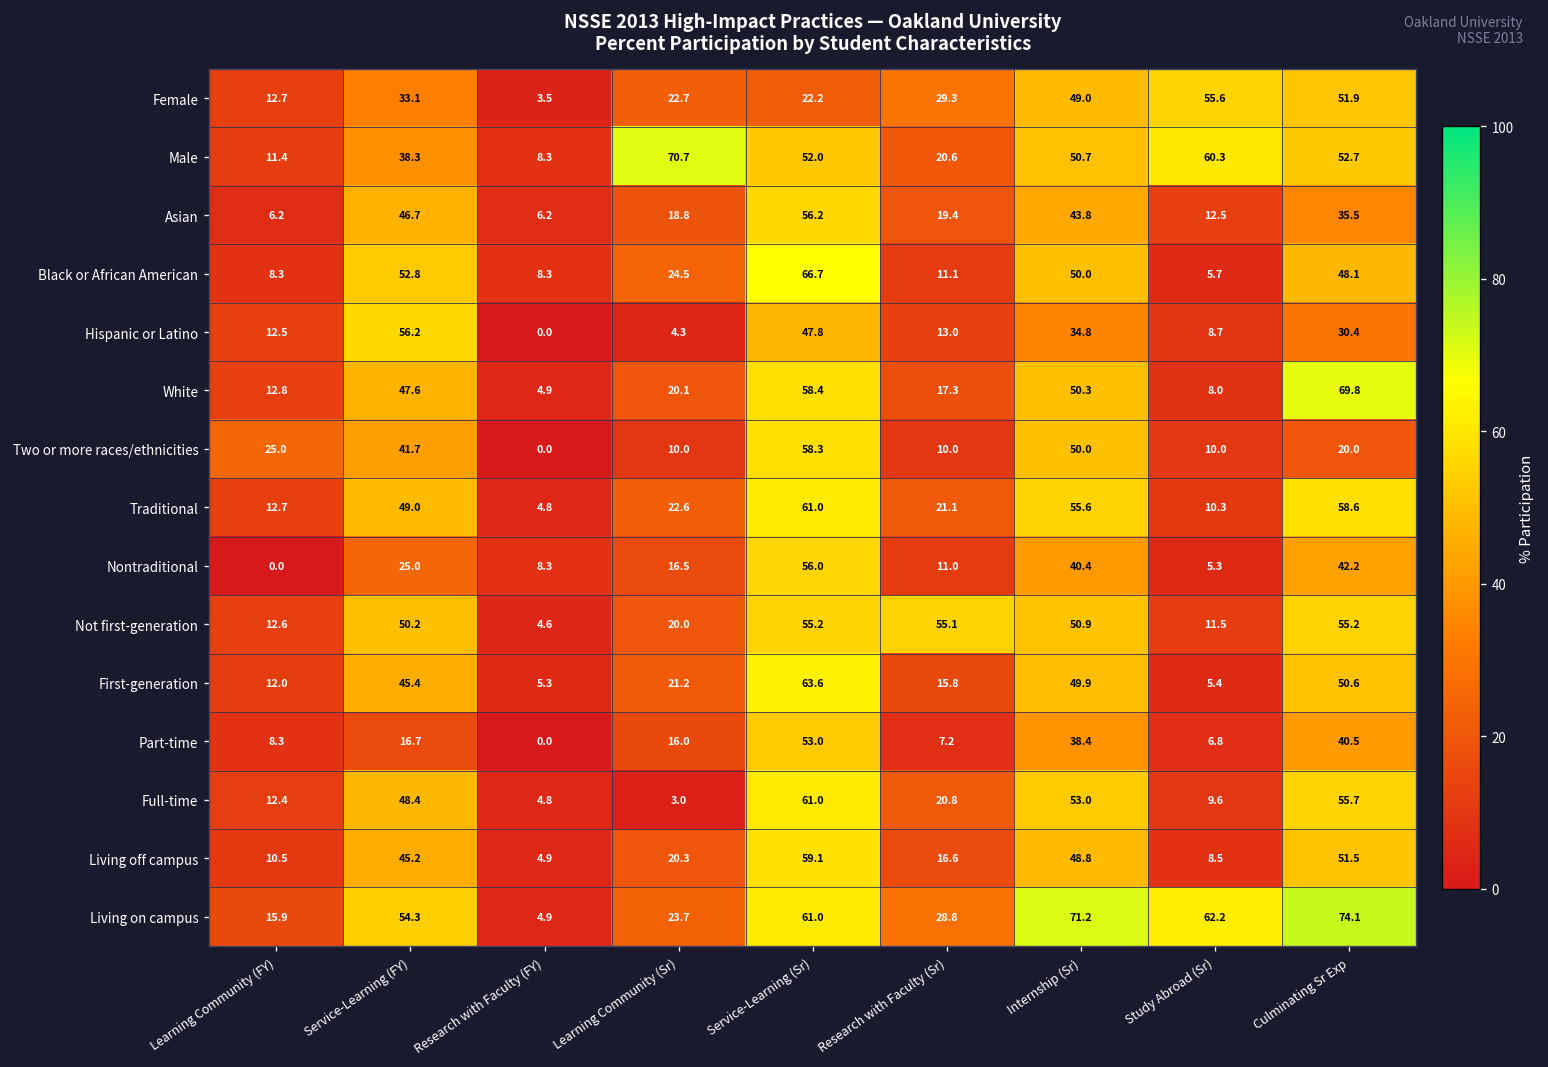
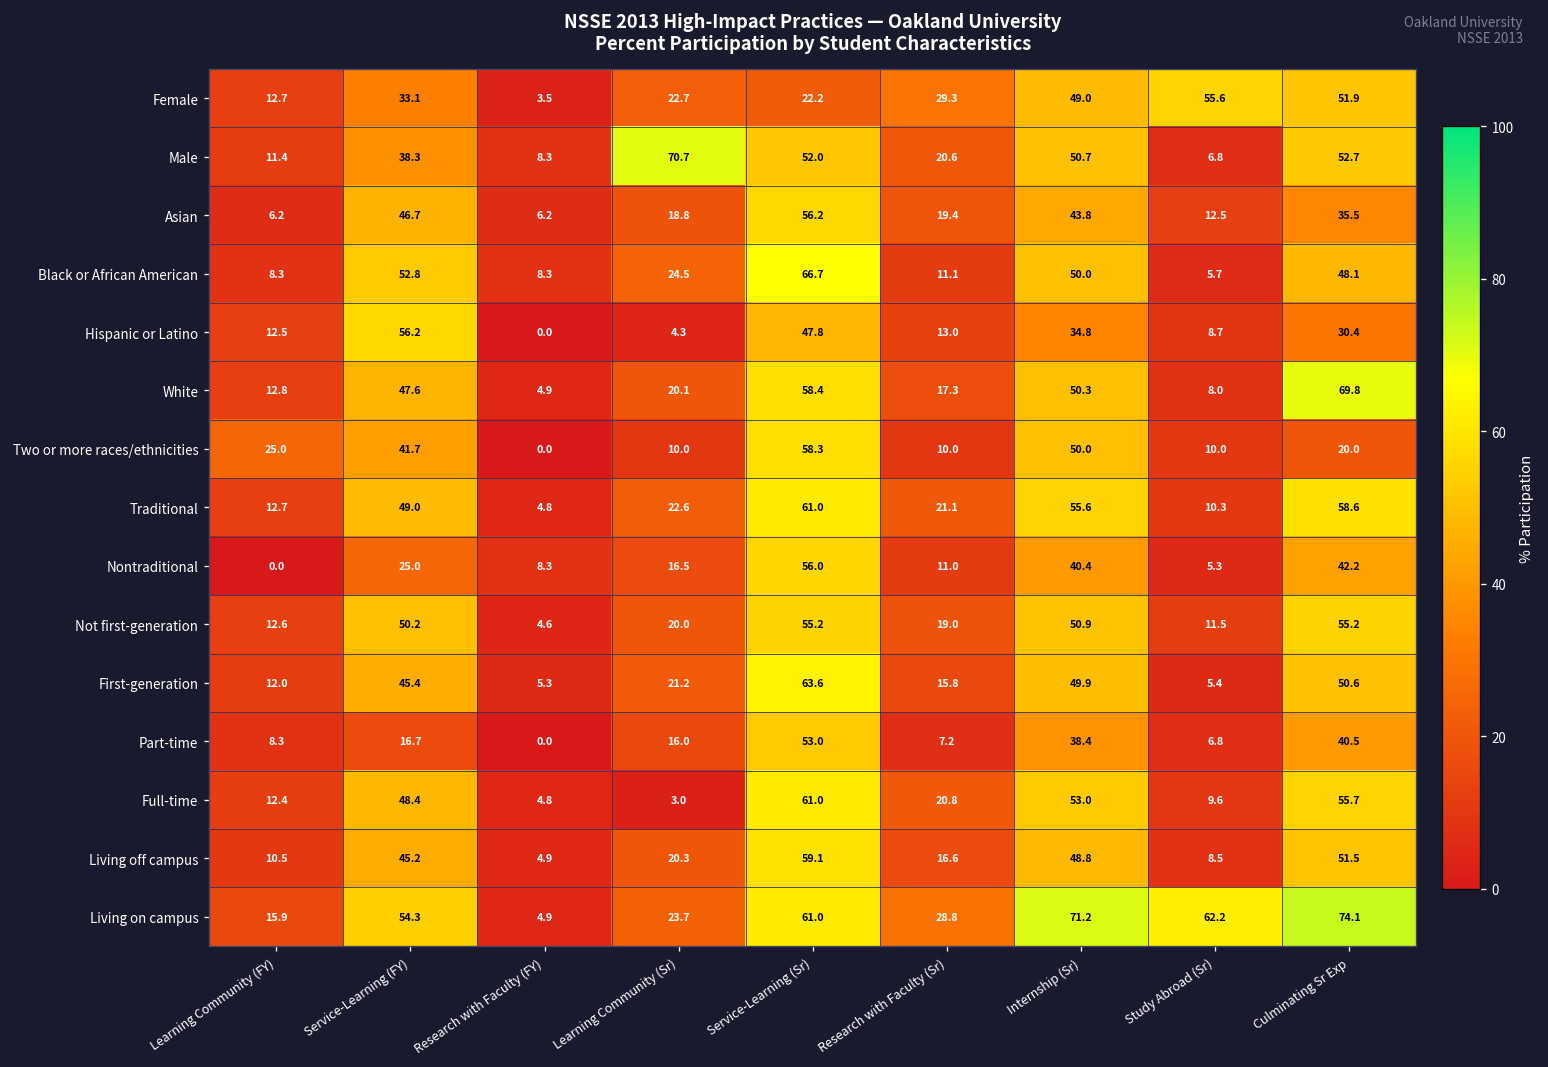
  {
    "Female": {
      "Learning Community (FY)": 12.7,
      "Service-Learning (FY)": 33.1,
      "Research with Faculty (FY)": 3.5,
      "Learning Community (Sr)": 22.7,
      "Service-Learning (Sr)": 22.2,
      "Research with Faculty (Sr)": 29.3,
      "Internship (Sr)": 49.0,
      "Study Abroad (Sr)": 55.6,
      "Culminating Sr Exp": 51.9
    },
    "Male": {
      "Learning Community (FY)": 11.4,
      "Service-Learning (FY)": 38.3,
      "Research with Faculty (FY)": 8.3,
      "Learning Community (Sr)": 70.7,
      "Service-Learning (Sr)": 52.0,
      "Research with Faculty (Sr)": 20.6,
      "Internship (Sr)": 50.7,
-     "Study Abroad (Sr)": 60.3,
+     "Study Abroad (Sr)": 6.8,
      "Culminating Sr Exp": 52.7
    },
    "Asian": {
      "Learning Community (FY)": 6.2,
      "Service-Learning (FY)": 46.7,
      "Research with Faculty (FY)": 6.2,
      "Learning Community (Sr)": 18.8,
      "Service-Learning (Sr)": 56.2,
      "Research with Faculty (Sr)": 19.4,
      "Internship (Sr)": 43.8,
      "Study Abroad (Sr)": 12.5,
      "Culminating Sr Exp": 35.5
    },
    "Black or African American": {
      "Learning Community (FY)": 8.3,
      "Service-Learning (FY)": 52.8,
      "Research with Faculty (FY)": 8.3,
      "Learning Community (Sr)": 24.5,
      "Service-Learning (Sr)": 66.7,
      "Research with Faculty (Sr)": 11.1,
      "Internship (Sr)": 50.0,
      "Study Abroad (Sr)": 5.7,
      "Culminating Sr Exp": 48.1
    },
    "Hispanic or Latino": {
      "Learning Community (FY)": 12.5,
      "Service-Learning (FY)": 56.2,
      "Research with Faculty (FY)": 0.0,
      "Learning Community (Sr)": 4.3,
      "Service-Learning (Sr)": 47.8,
      "Research with Faculty (Sr)": 13.0,
      "Internship (Sr)": 34.8,
      "Study Abroad (Sr)": 8.7,
      "Culminating Sr Exp": 30.4
    },
    "White": {
      "Learning Community (FY)": 12.8,
      "Service-Learning (FY)": 47.6,
      "Research with Faculty (FY)": 4.9,
      "Learning Community (Sr)": 20.1,
      "Service-Learning (Sr)": 58.4,
      "Research with Faculty (Sr)": 17.3,
      "Internship (Sr)": 50.3,
      "Study Abroad (Sr)": 8.0,
      "Culminating Sr Exp": 69.8
    },
    "Two or more races/ethnicities": {
      "Learning Community (FY)": 25.0,
      "Service-Learning (FY)": 41.7,
      "Research with Faculty (FY)": 0.0,
      "Learning Community (Sr)": 10.0,
      "Service-Learning (Sr)": 58.3,
      "Research with Faculty (Sr)": 10.0,
      "Internship (Sr)": 50.0,
      "Study Abroad (Sr)": 10.0,
      "Culminating Sr Exp": 20.0
    },
    "Traditional": {
      "Learning Community (FY)": 12.7,
      "Service-Learning (FY)": 49.0,
      "Research with Faculty (FY)": 4.8,
      "Learning Community (Sr)": 22.6,
      "Service-Learning (Sr)": 61.0,
      "Research with Faculty (Sr)": 21.1,
      "Internship (Sr)": 55.6,
      "Study Abroad (Sr)": 10.3,
      "Culminating Sr Exp": 58.6
    },
    "Nontraditional": {
      "Learning Community (FY)": 0.0,
      "Service-Learning (FY)": 25.0,
      "Research with Faculty (FY)": 8.3,
      "Learning Community (Sr)": 16.5,
      "Service-Learning (Sr)": 56.0,
      "Research with Faculty (Sr)": 11.0,
      "Internship (Sr)": 40.4,
      "Study Abroad (Sr)": 5.3,
      "Culminating Sr Exp": 42.2
    },
    "Not first-generation": {
      "Learning Community (FY)": 12.6,
      "Service-Learning (FY)": 50.2,
      "Research with Faculty (FY)": 4.6,
      "Learning Community (Sr)": 20.0,
      "Service-Learning (Sr)": 55.2,
-     "Research with Faculty (Sr)": 55.1,
+     "Research with Faculty (Sr)": 19.0,
      "Internship (Sr)": 50.9,
      "Study Abroad (Sr)": 11.5,
      "Culminating Sr Exp": 55.2
    },
    "First-generation": {
      "Learning Community (FY)": 12.0,
      "Service-Learning (FY)": 45.4,
      "Research with Faculty (FY)": 5.3,
      "Learning Community (Sr)": 21.2,
      "Service-Learning (Sr)": 63.6,
      "Research with Faculty (Sr)": 15.8,
      "Internship (Sr)": 49.9,
      "Study Abroad (Sr)": 5.4,
      "Culminating Sr Exp": 50.6
    },
    "Part-time": {
      "Learning Community (FY)": 8.3,
      "Service-Learning (FY)": 16.7,
      "Research with Faculty (FY)": 0.0,
      "Learning Community (Sr)": 16.0,
      "Service-Learning (Sr)": 53.0,
      "Research with Faculty (Sr)": 7.2,
      "Internship (Sr)": 38.4,
      "Study Abroad (Sr)": 6.8,
      "Culminating Sr Exp": 40.5
    },
    "Full-time": {
      "Learning Community (FY)": 12.4,
      "Service-Learning (FY)": 48.4,
      "Research with Faculty (FY)": 4.8,
      "Learning Community (Sr)": 3.0,
      "Service-Learning (Sr)": 61.0,
      "Research with Faculty (Sr)": 20.8,
      "Internship (Sr)": 53.0,
      "Study Abroad (Sr)": 9.6,
      "Culminating Sr Exp": 55.7
    },
    "Living off campus": {
      "Learning Community (FY)": 10.5,
      "Service-Learning (FY)": 45.2,
      "Research with Faculty (FY)": 4.9,
      "Learning Community (Sr)": 20.3,
      "Service-Learning (Sr)": 59.1,
      "Research with Faculty (Sr)": 16.6,
      "Internship (Sr)": 48.8,
      "Study Abroad (Sr)": 8.5,
      "Culminating Sr Exp": 51.5
    },
    "Living on campus": {
      "Learning Community (FY)": 15.9,
      "Service-Learning (FY)": 54.3,
      "Research with Faculty (FY)": 4.9,
      "Learning Community (Sr)": 23.7,
      "Service-Learning (Sr)": 61.0,
      "Research with Faculty (Sr)": 28.8,
      "Internship (Sr)": 71.2,
      "Study Abroad (Sr)": 62.2,
      "Culminating Sr Exp": 74.1
    }
  }
